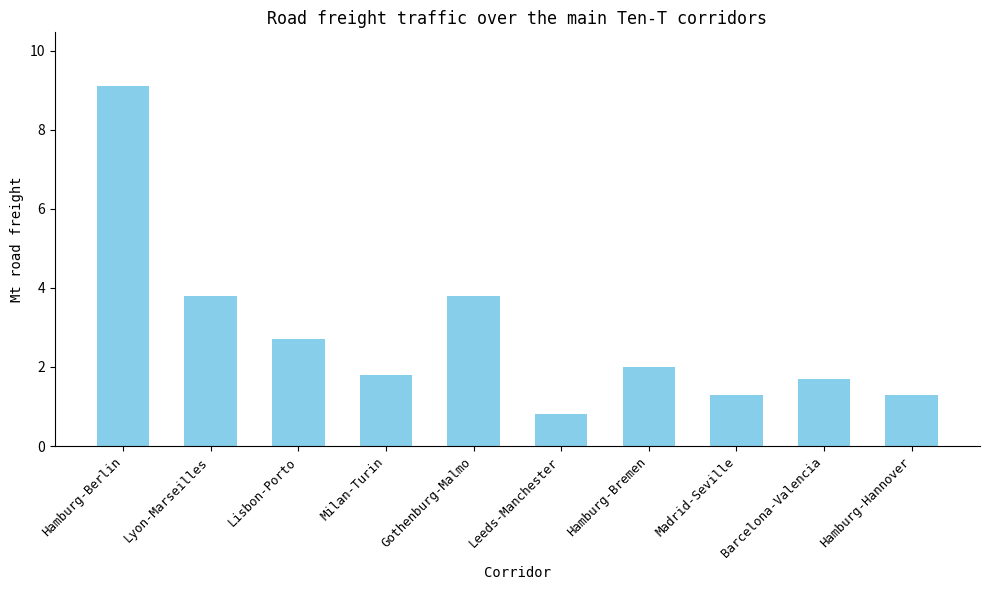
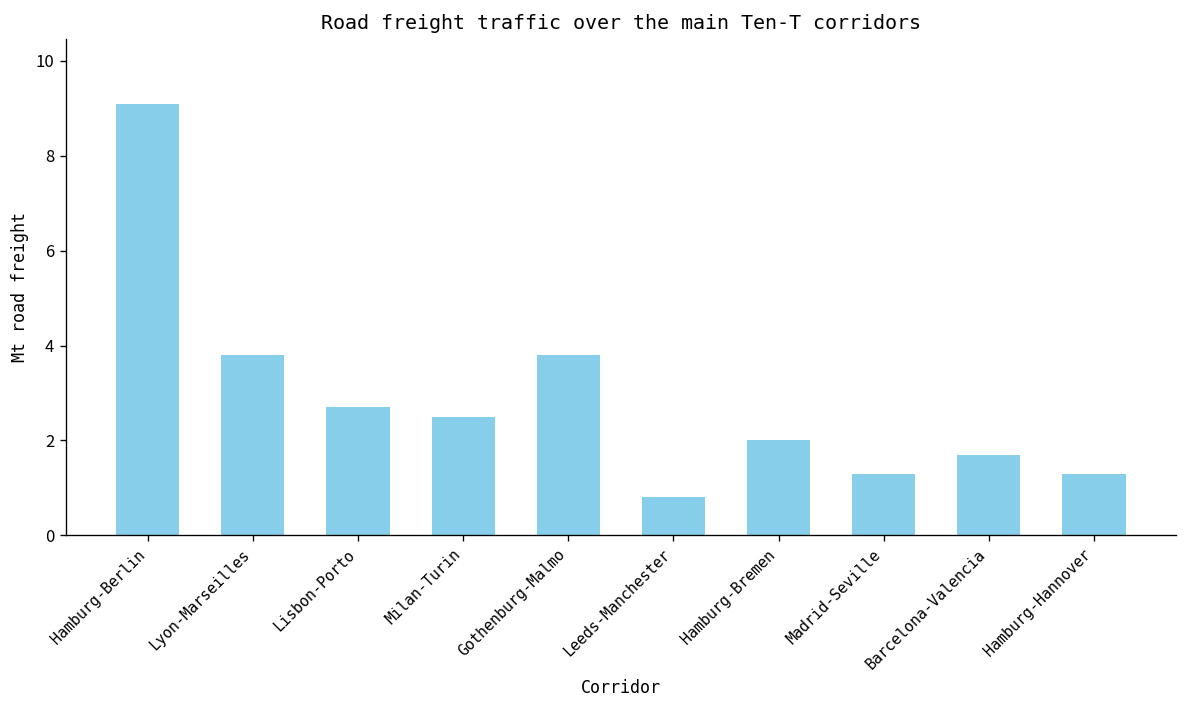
  {
    "Hamburg-Berlin": 9.1,
    "Lyon-Marseilles": 3.8,
    "Lisbon-Porto": 2.7,
-   "Milan-Turin": 1.8,
+   "Milan-Turin": 2.5,
    "Gothenburg-Malmo": 3.8,
    "Leeds-Manchester": 0.8,
    "Hamburg-Bremen": 2.0,
    "Madrid-Seville": 1.3,
    "Barcelona-Valencia": 1.7,
    "Hamburg-Hannover": 1.3
  }
